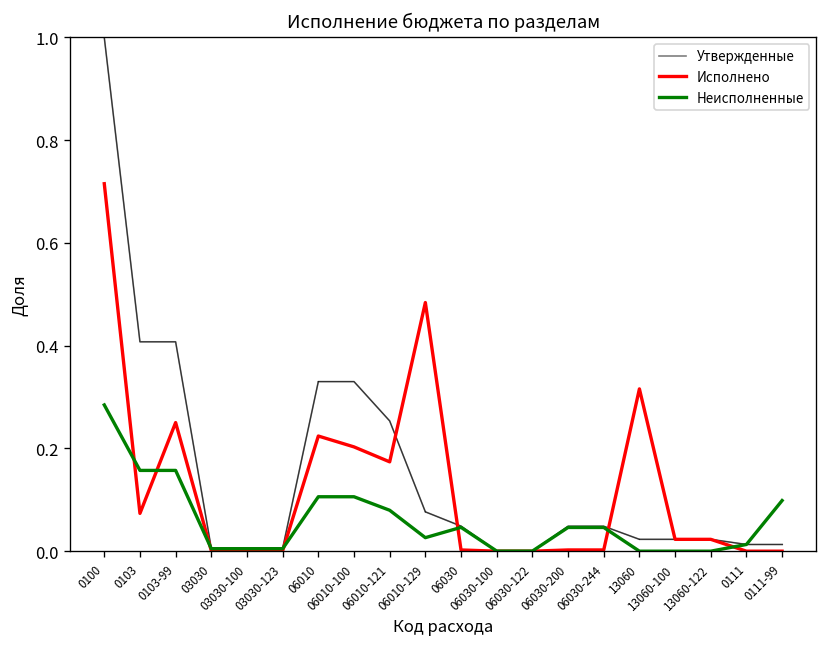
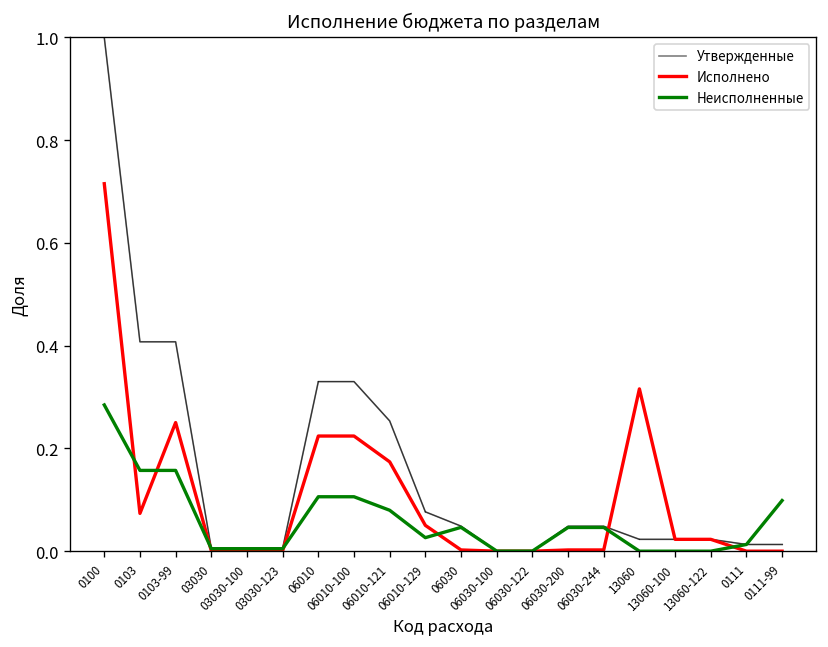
  {
    "Исполнено": {
      "0100": 0.72,
      "0103": 0.07,
      "0103-99": 0.25,
      "06010": 0.22,
-     "06010-100": 0.20,
+     "06010-100": 0.22,
      "06010-121": 0.17,
-     "06010-129": 0.48,
+     "06010-129": 0.05,
      "06030": 0.00,
      "06030-200": 0.00,
      "06030-244": 0.00,
      "13060": 0.32,
      "0111": 0.00,
      "0111-99": 0.00
    },
    "Неисполненные": {
      "0100": 0.28,
      "0103": 0.16,
      "0103-99": 0.16,
      "06010": 0.11,
      "06010-100": 0.11,
      "06010-121": 0.08,
      "06010-129": 0.03,
      "13060": 0.00,
      "13060-100": 0.00,
      "13060-122": 0.00,
      "0111-99": 0.10
    }
  }
